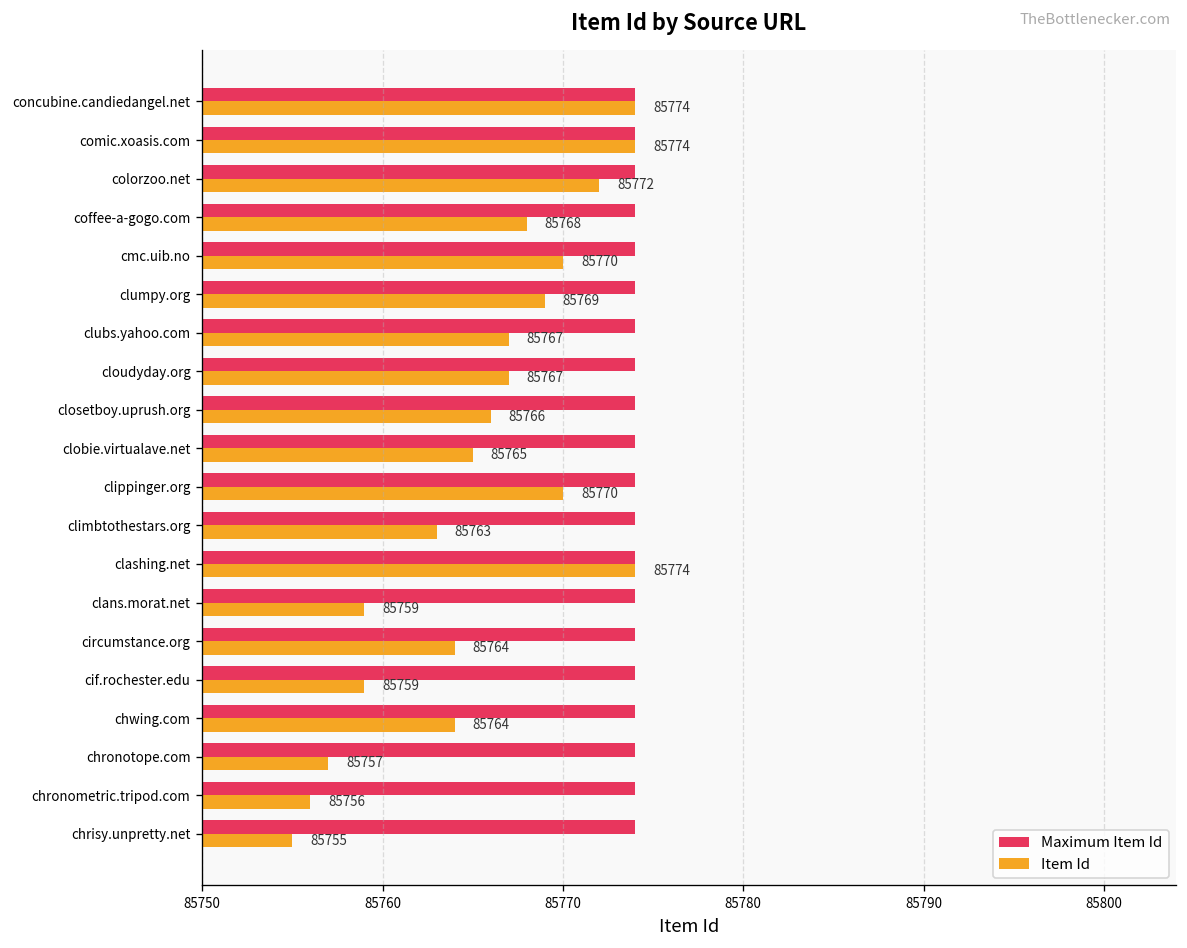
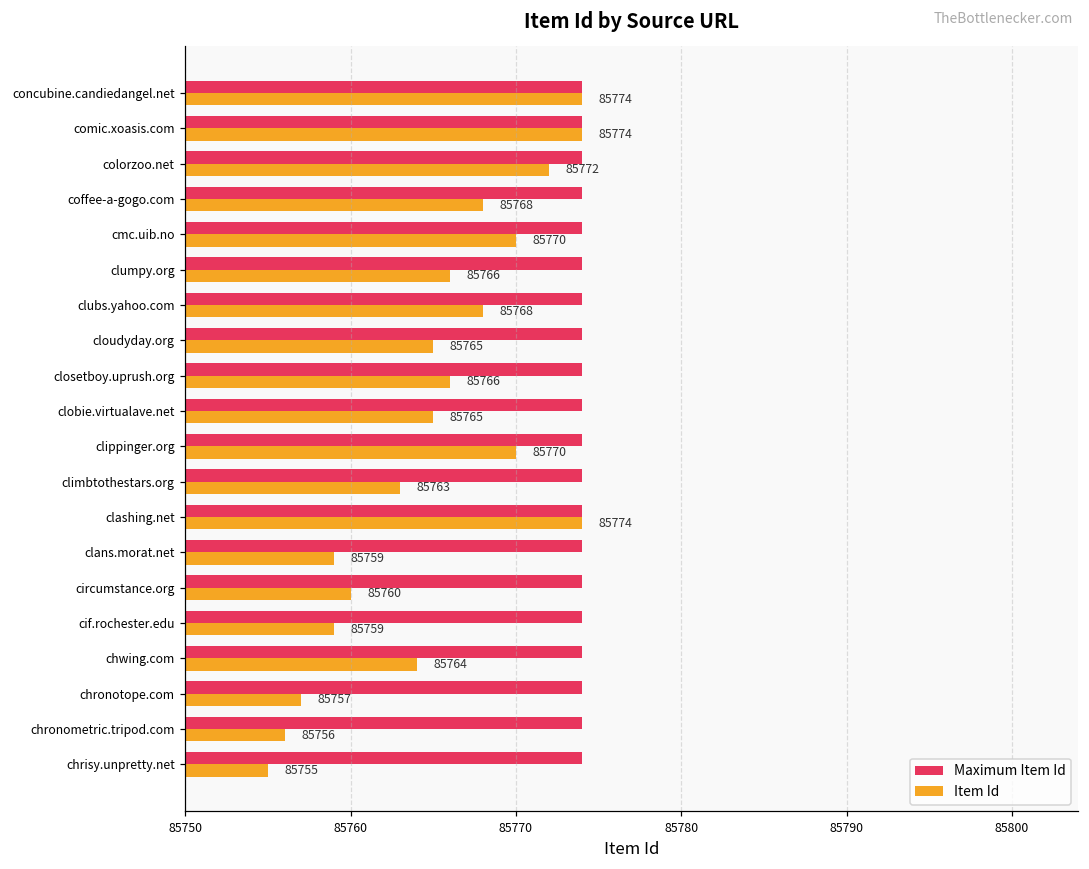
  {
    "Maximum Item Id": {
      "coffee-a-gogo.com": 85774.0,
      "cmc.uib.no": 85774.0,
      "clumpy.org": 85774.0,
      "clubs.yahoo.com": 85774.0,
      "cloudyday.org": 85774.0,
      "closetboy.uprush.org": 85774.0,
      "clobie.virtualave.net": 85774.0,
      "clippinger.org": 85774.0,
      "climbtothestars.org": 85774.0,
      "circumstance.org": 85774.0,
      "cif.rochester.edu": 85774.0,
      "chwing.com": 85774.0,
      "chronotope.com": 85774.0,
      "chronometric.tripod.com": 85774.0,
      "chrisy.unpretty.net": 85774.0
    },
    "Item Id": {
      "concubine.candiedangel.net": 85774,
      "comic.xoasis.com": 85774,
      "colorzoo.net": 85772,
      "coffee-a-gogo.com": 85768,
      "cmc.uib.no": 85770,
-     "clumpy.org": 85769,
-     "clubs.yahoo.com": 85767,
-     "cloudyday.org": 85767,
+     "clumpy.org": 85766,
+     "clubs.yahoo.com": 85768,
+     "cloudyday.org": 85765,
      "closetboy.uprush.org": 85766,
      "clobie.virtualave.net": 85765,
      "clippinger.org": 85770,
      "climbtothestars.org": 85763,
      "clashing.net": 85774,
      "clans.morat.net": 85759,
-     "circumstance.org": 85764,
+     "circumstance.org": 85760,
      "cif.rochester.edu": 85759,
      "chwing.com": 85764,
      "chronotope.com": 85757,
      "chronometric.tripod.com": 85756,
      "chrisy.unpretty.net": 85755
    }
  }
